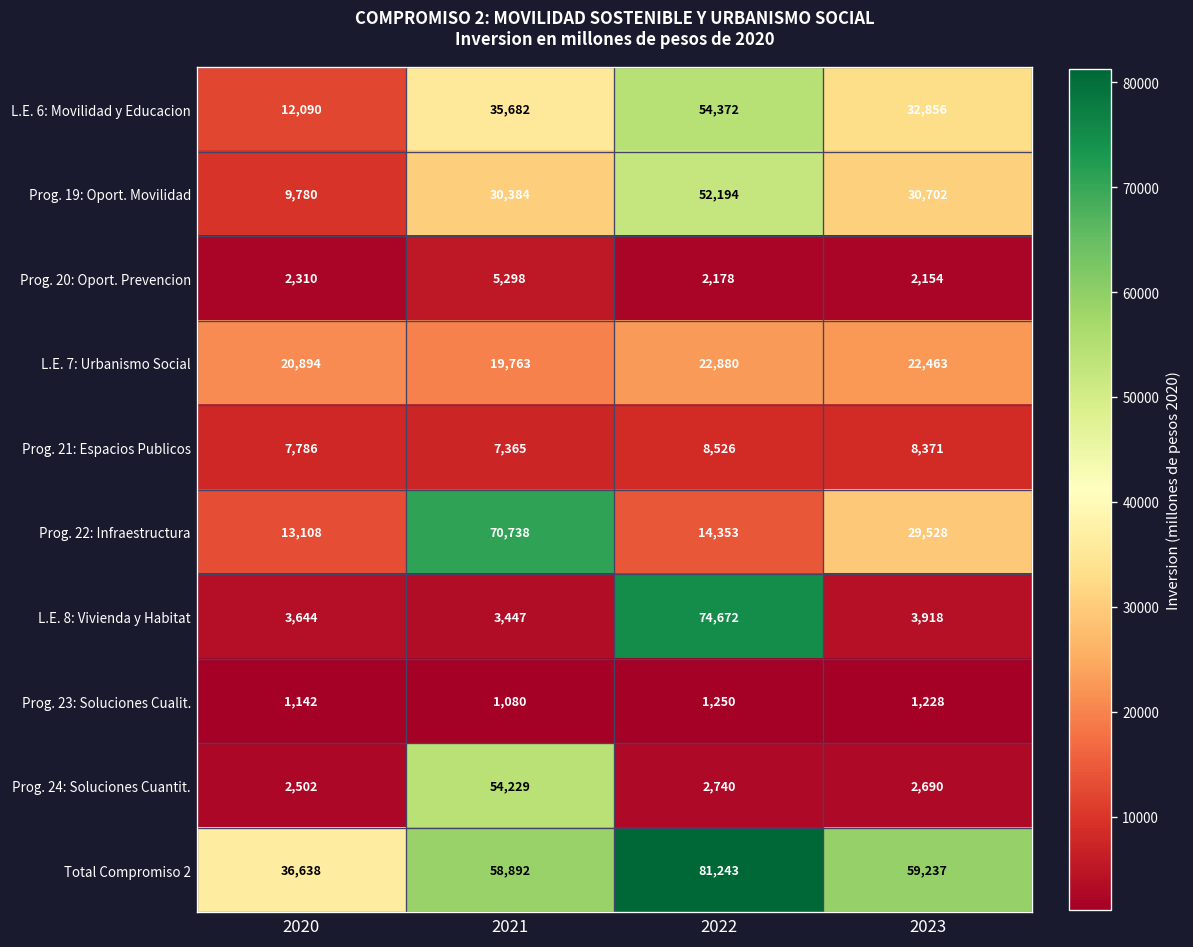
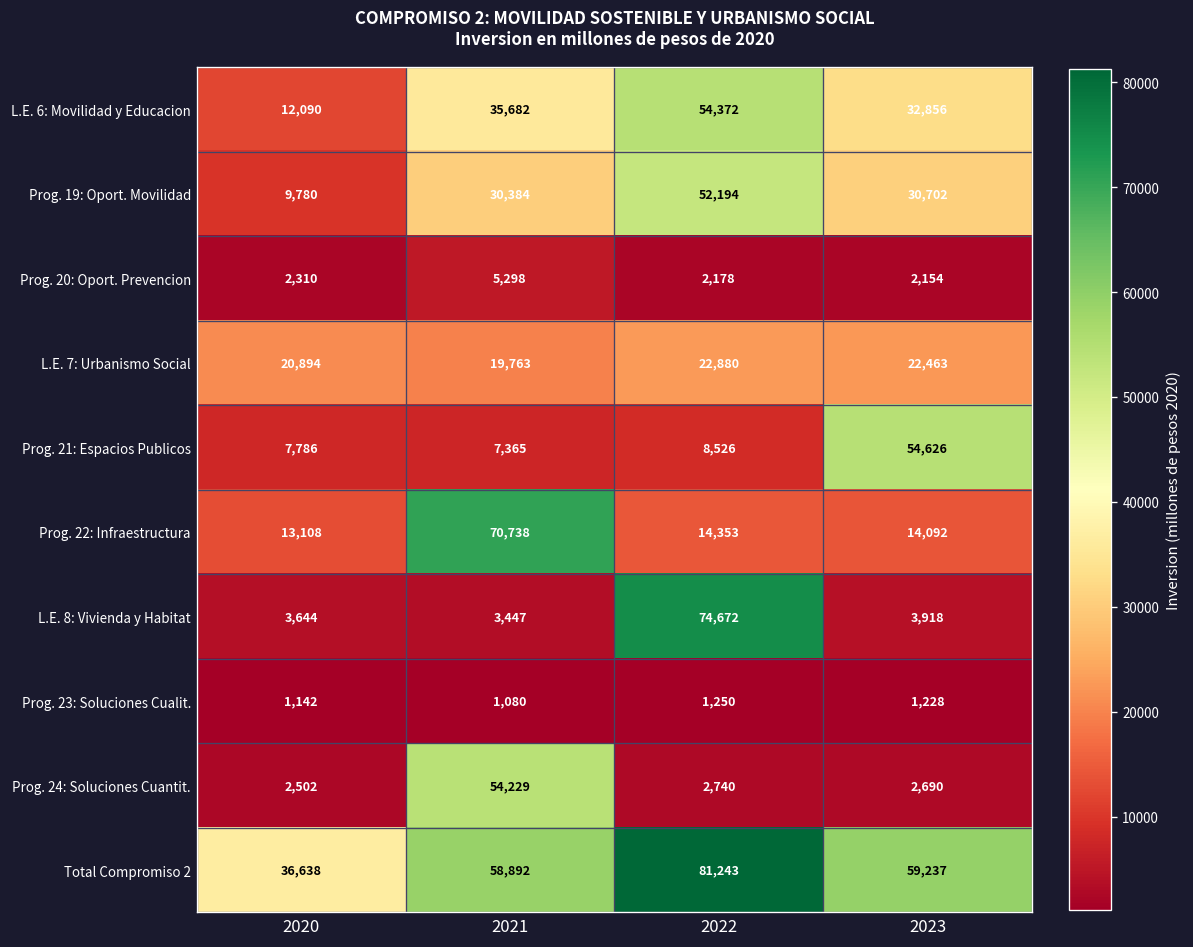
  {
    "L.E. 6: Movilidad y Educacion": {
      "2020": "12,090",
      "2021": "35,682",
      "2022": "54,372",
      "2023": "32,856"
    },
    "Prog. 19: Oport. Movilidad": {
      "2020": "9,780",
      "2021": "30,384",
      "2022": "52,194",
      "2023": "30,702"
    },
    "Prog. 20: Oport. Prevencion": {
      "2020": "2,310",
      "2021": "5,298",
      "2022": "2,178",
      "2023": "2,154"
    },
    "L.E. 7: Urbanismo Social": {
      "2020": "20,894",
      "2021": "19,763",
      "2022": "22,880",
      "2023": "22,463"
    },
    "Prog. 21: Espacios Publicos": {
      "2020": "7,786",
      "2021": "7,365",
      "2022": "8,526",
-     "2023": "8,371"
+     "2023": "54,626"
    },
    "Prog. 22: Infraestructura": {
      "2020": "13,108",
      "2021": "70,738",
      "2022": "14,353",
-     "2023": "29,528"
+     "2023": "14,092"
    },
    "L.E. 8: Vivienda y Habitat": {
      "2020": "3,644",
      "2021": "3,447",
      "2022": "74,672",
      "2023": "3,918"
    },
    "Prog. 23: Soluciones Cualit.": {
      "2020": "1,142",
      "2021": "1,080",
      "2022": "1,250",
      "2023": "1,228"
    },
    "Prog. 24: Soluciones Cuantit.": {
      "2020": "2,502",
      "2021": "54,229",
      "2022": "2,740",
      "2023": "2,690"
    },
    "Total Compromiso 2": {
      "2020": "36,638",
      "2021": "58,892",
      "2022": "81,243",
      "2023": "59,237"
    }
  }
